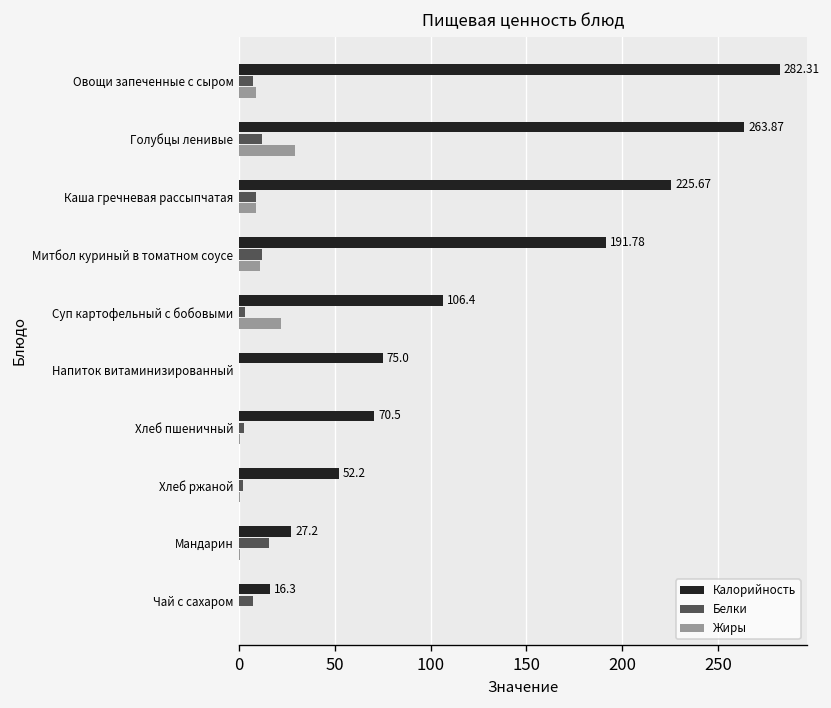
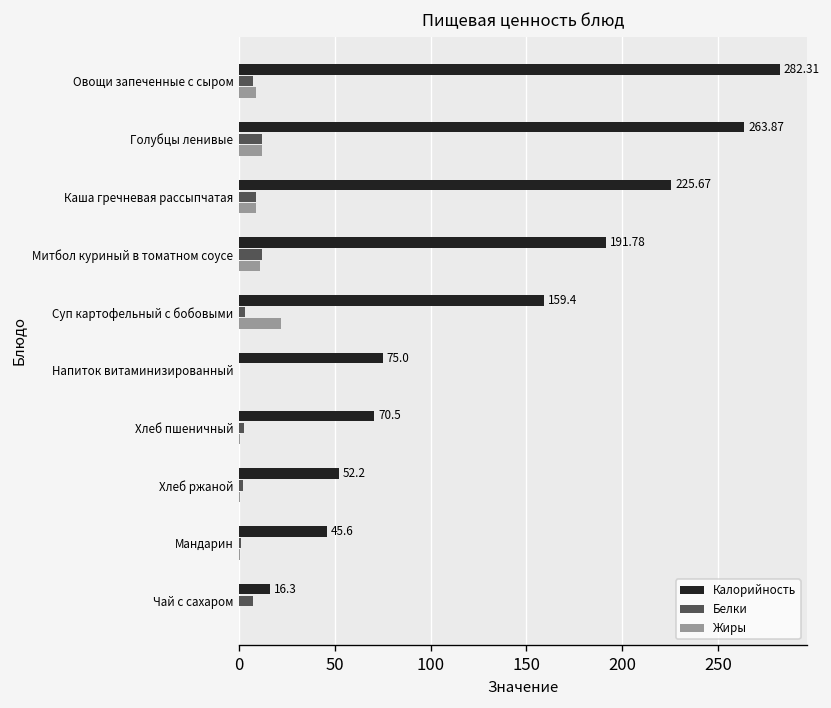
  {
    "Калорийность": {
      "Овощи запеченные с сыром": 282.31,
      "Голубцы ленивые": 263.87,
      "Каша гречневая рассыпчатая": 225.67,
      "Митбол куриный в томатном соусе": 191.78,
-     "Суп картофельный с бобовыми": 106.4,
+     "Суп картофельный с бобовыми": 159.4,
      "Напиток витаминизированный": 75.0,
      "Хлеб пшеничный": 70.5,
      "Хлеб ржаной": 52.2,
-     "Мандарин": 27.2,
+     "Мандарин": 45.6,
      "Чай с сахаром": 16.3
    },
    "Белки": {
      "Овощи запеченные с сыром": 7,
      "Голубцы ленивые": 12,
      "Каша гречневая рассыпчатая": 9,
      "Митбол куриный в томатном соусе": 12,
      "Суп картофельный с бобовыми": 3,
      "Напиток витаминизированный": 0,
      "Хлеб пшеничный": 2,
      "Хлеб ржаной": 2,
-     "Мандарин": 15,
+     "Мандарин": 1,
      "Чай с сахаром": 7
    },
    "Жиры": {
      "Овощи запеченные с сыром": 9,
-     "Голубцы ленивые": 29,
+     "Голубцы ленивые": 12,
      "Каша гречневая рассыпчатая": 9,
      "Митбол куриный в томатном соусе": 11,
      "Суп картофельный с бобовыми": 22,
      "Напиток витаминизированный": 0,
      "Чай с сахаром": 0
    }
  }
